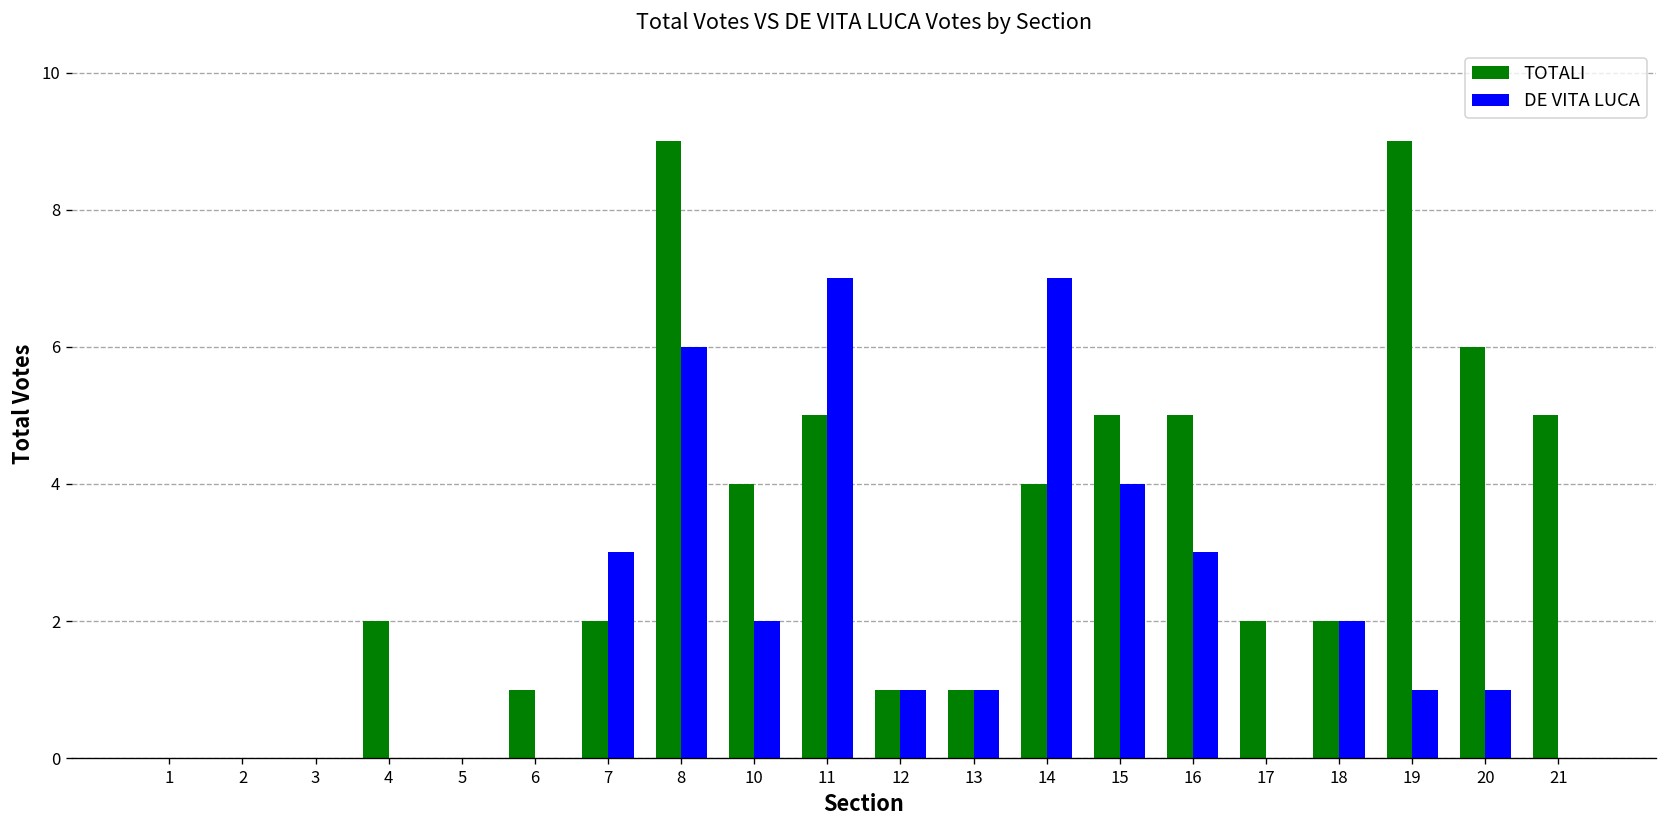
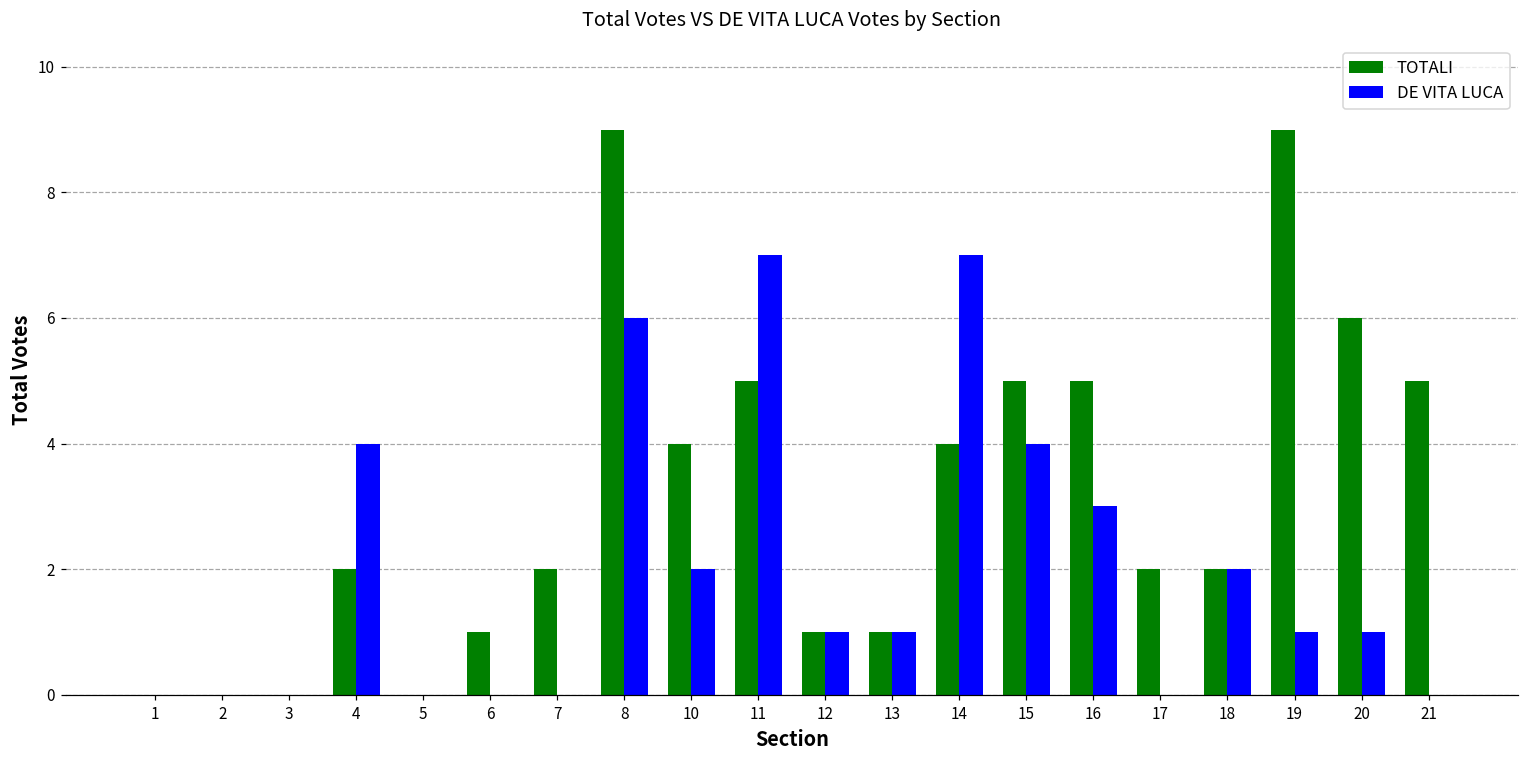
  {
    "TOTALI": {
      "1": 0,
      "2": 0,
      "3": 0,
      "4": 2,
      "5": 0,
      "6": 1,
      "7": 2,
      "8": 9,
      "10": 4,
      "11": 5,
      "12": 1,
      "13": 1,
      "14": 4,
      "15": 5,
      "16": 5,
      "17": 2,
      "18": 2,
      "19": 9,
      "20": 6,
      "21": 5
    },
    "DE VITA LUCA": {
      "1": 0,
      "2": 0,
      "3": 0,
-     "4": 0,
+     "4": 4,
      "5": 0,
      "6": 0,
-     "7": 3,
+     "7": 0,
      "8": 6,
      "10": 2,
      "11": 7,
      "12": 1,
      "13": 1,
      "14": 7,
      "15": 4,
      "16": 3,
      "17": 0,
      "18": 2,
      "19": 1,
      "20": 1,
      "21": 0
    }
  }
